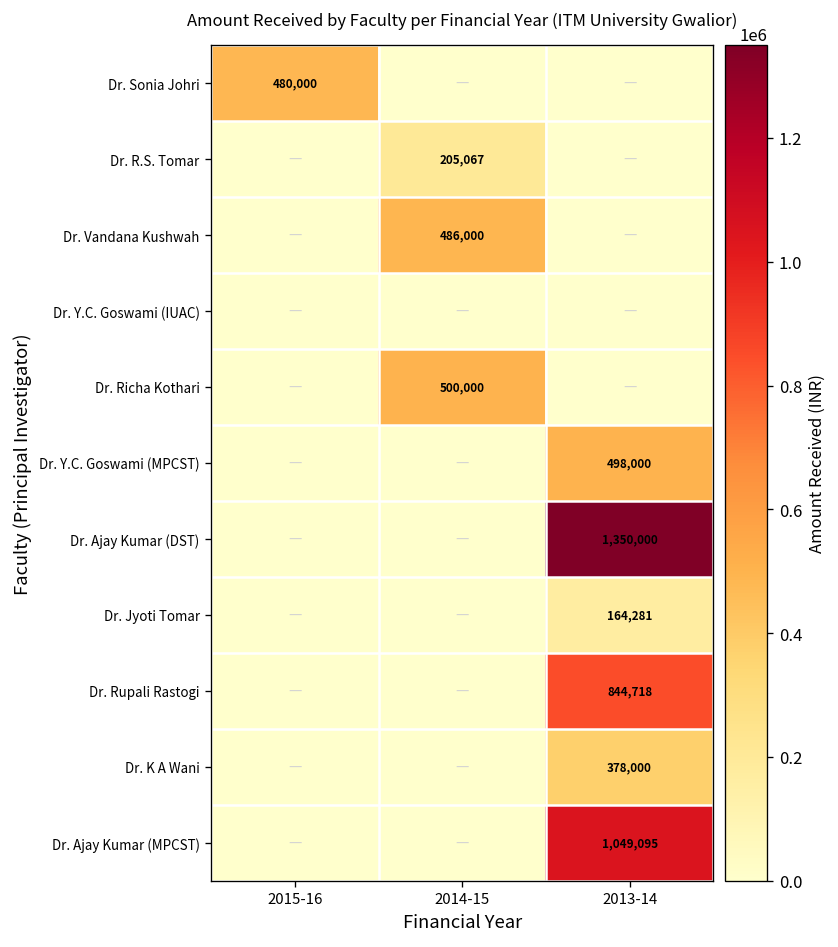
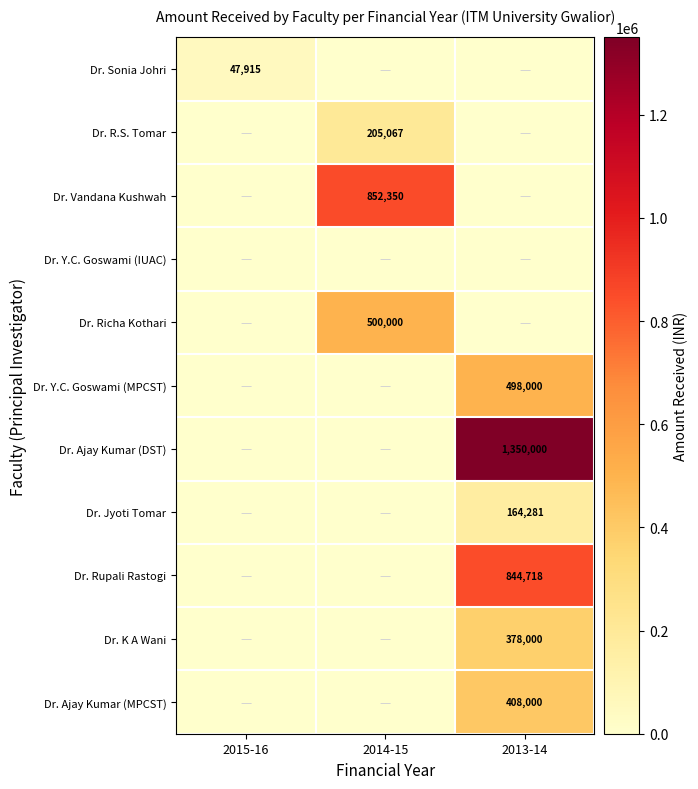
  {
    "Dr. Sonia Johri": {
-     "2015-16": "480,000"
+     "2015-16": "47,915"
    },
    "Dr. R.S. Tomar": {
      "2014-15": "205,067"
    },
    "Dr. Vandana Kushwah": {
-     "2014-15": "486,000"
+     "2014-15": "852,350"
    },
    "Dr. Richa Kothari": {
      "2014-15": "500,000"
    },
    "Dr. Y.C. Goswami (MPCST)": {
      "2013-14": "498,000"
    },
    "Dr. Ajay Kumar (DST)": {
      "2013-14": "1,350,000"
    },
    "Dr. Jyoti Tomar": {
      "2013-14": "164,281"
    },
    "Dr. Rupali Rastogi": {
      "2013-14": "844,718"
    },
    "Dr. K A Wani": {
      "2013-14": "378,000"
    },
    "Dr. Ajay Kumar (MPCST)": {
-     "2013-14": "1,049,095"
+     "2013-14": "408,000"
    }
  }
